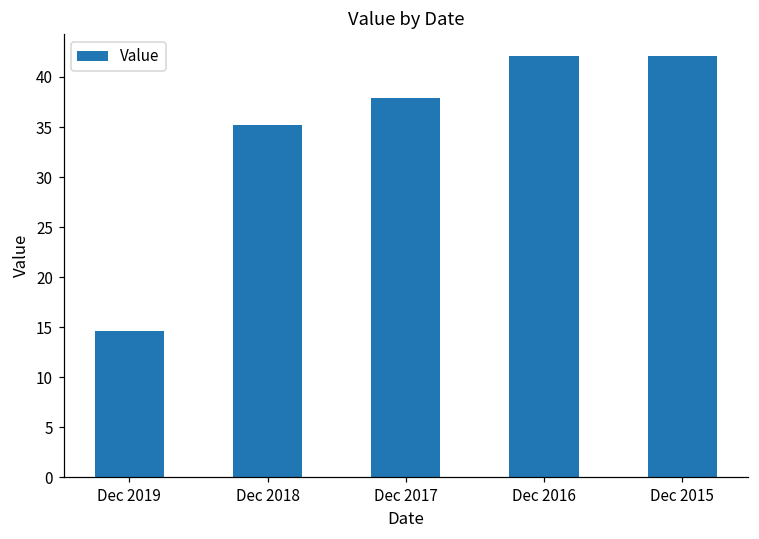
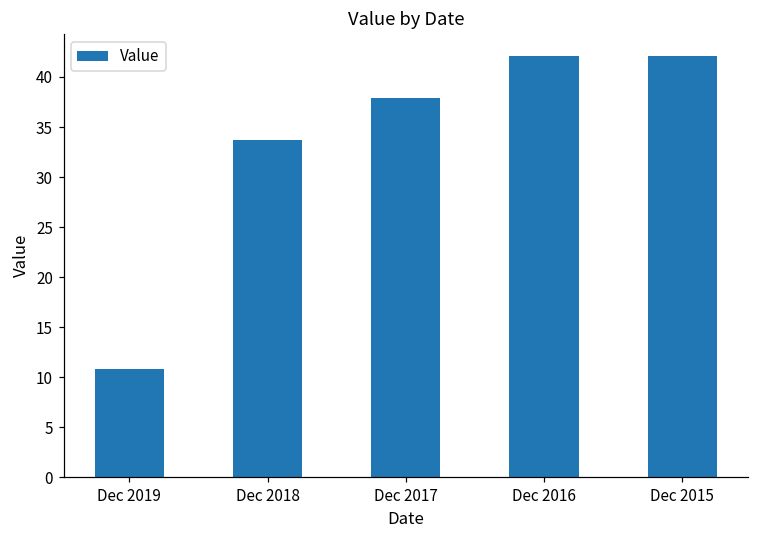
  {
-   "Dec 2019": 15,
-   "Dec 2018": 35,
+   "Dec 2019": 11,
+   "Dec 2018": 34,
    "Dec 2017": 38,
    "Dec 2016": 42,
    "Dec 2015": 42
  }
